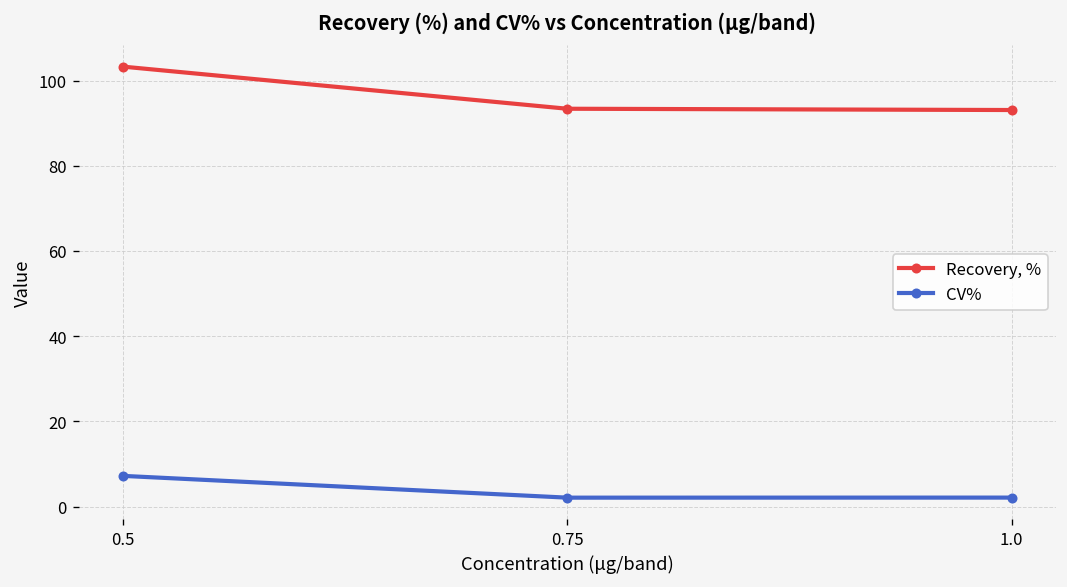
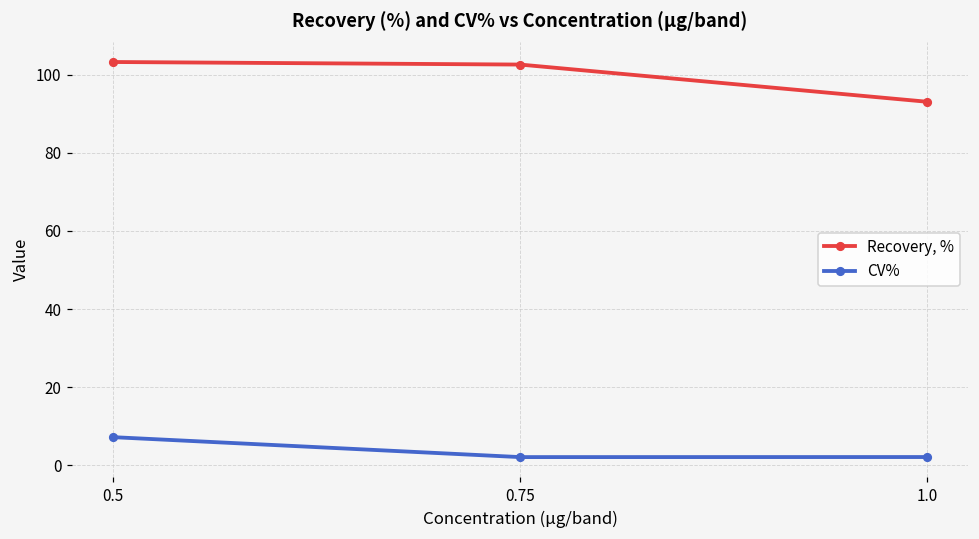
  {
    "Recovery, %": {
      "0.5": 103,
-     "0.75": 93,
+     "0.75": 103,
      "1.0": 93
    },
    "CV%": {
      "0.5": 7,
      "0.75": 2,
      "1.0": 2
    }
  }
